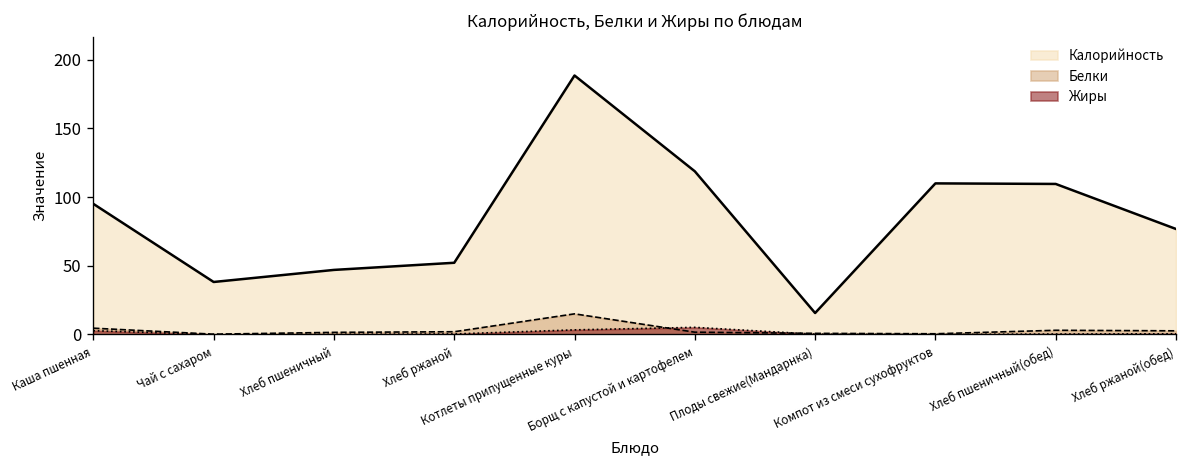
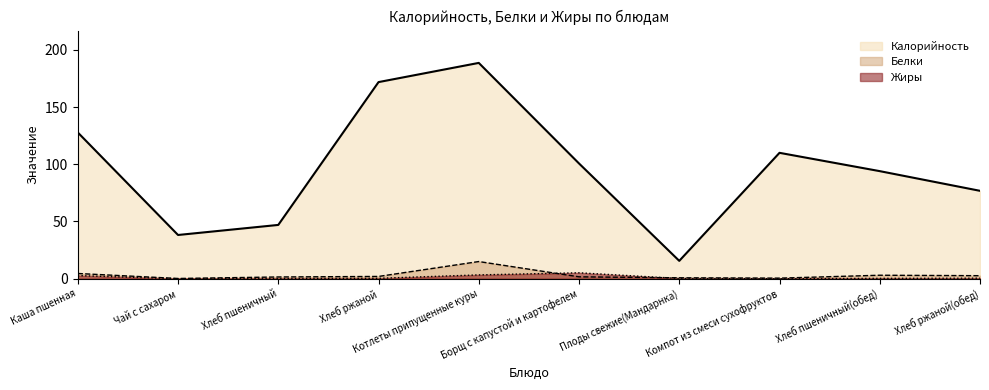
  {
    "Калорийность": {
-     "Каша пшенная": 95,
+     "Каша пшенная": 128,
      "Чай с сахаром": 38,
      "Хлеб пшеничный": 47,
-     "Хлеб ржаной": 52,
+     "Хлеб ржаной": 172,
      "Котлеты припущенные куры": 189,
-     "Борщ с капустой и картофелем": 119,
+     "Борщ с капустой и картофелем": 101,
      "Плоды свежие(Мандарнка)": 16,
      "Компот из смеси сухофруктов": 110,
-     "Хлеб пшеничный(обед)": 110,
+     "Хлеб пшеничный(обед)": 94,
      "Хлеб ржаной(обед)": 77
    },
    "Белки": {
      "Котлеты припущенные куры": 15,
      "Борщ с капустой и картофелем": 2,
      "Хлеб пшеничный(обед)": 3
    },
    "Жиры": {
      "Котлеты припущенные куры": 3,
      "Борщ с капустой и картофелем": 5,
      "Хлеб пшеничный(обед)": 0
    }
  }
